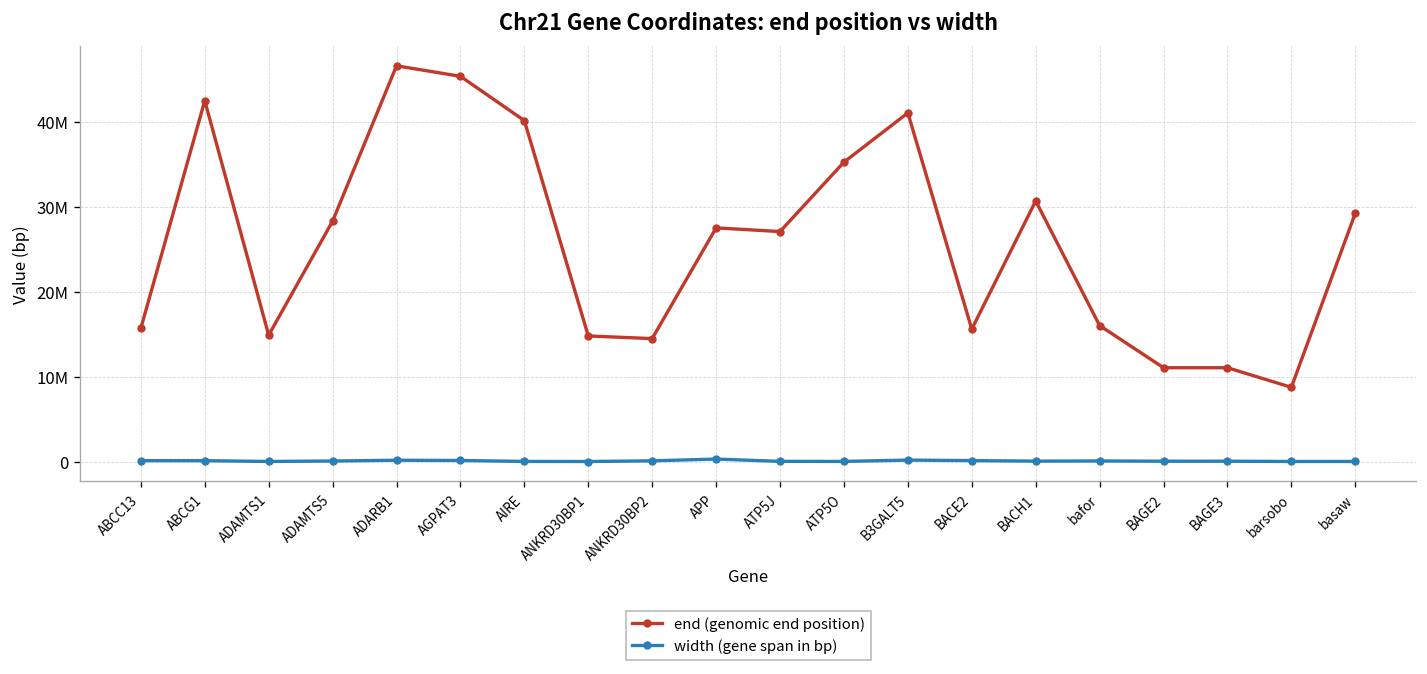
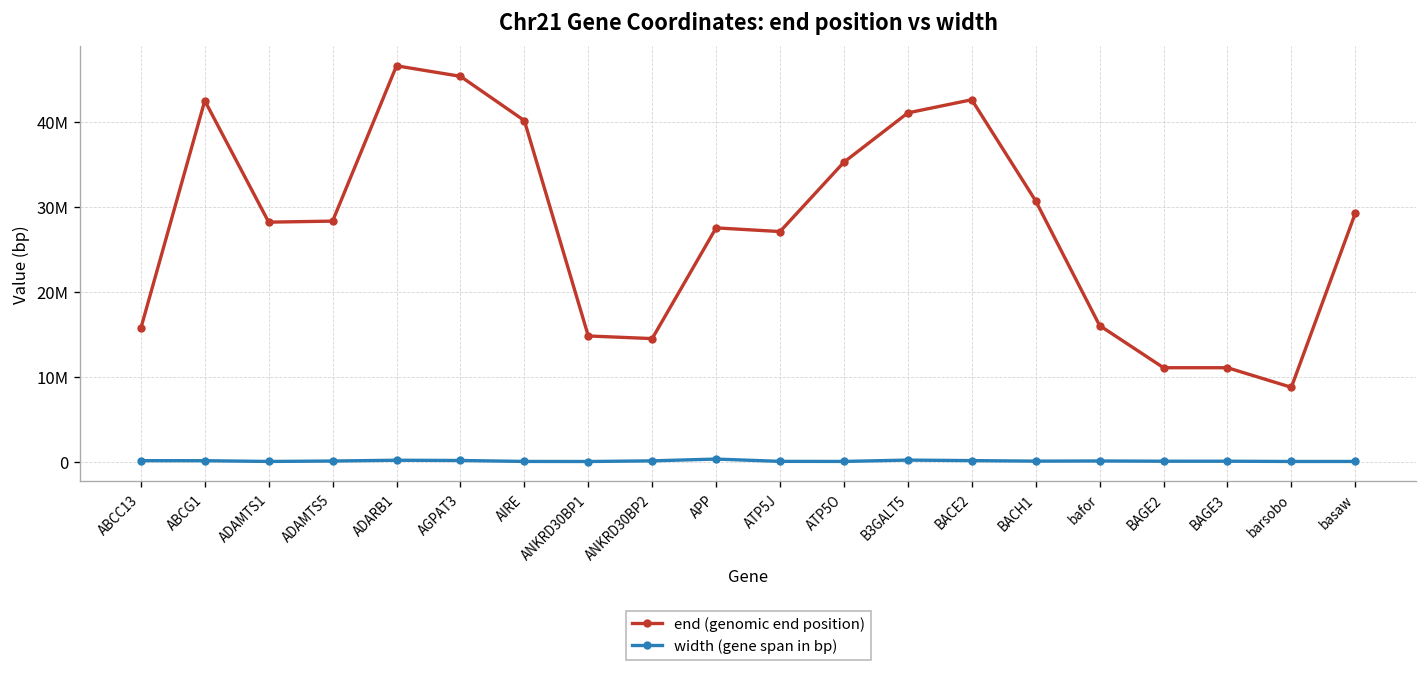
  {
    "end (genomic end position)": {
      "ABCC13": 16000000,
      "ABCG1": 43000000,
-     "ADAMTS1": 15000000,
+     "ADAMTS1": 28000000,
      "ADAMTS5": 28000000,
      "ADARB1": 47000000,
      "AGPAT3": 45000000,
      "AIRE": 40000000,
      "ANKRD30BP1": 15000000,
      "ANKRD30BP2": 14000000,
      "APP": 28000000,
      "ATP5J": 27000000,
      "ATP5O": 35000000,
      "B3GALT5": 41000000,
-     "BACE2": 16000000,
+     "BACE2": 43000000,
      "BACH1": 31000000,
      "bafor": 16000000,
      "BAGE2": 11000000,
      "BAGE3": 11000000,
      "barsobo": 9000000,
      "basaw": 29000000
    },
    "width (gene span in bp)": {
      "ABCC13": 0,
      "ABCG1": 0,
      "ADAMTS1": 0,
      "ADAMTS5": 0,
      "ADARB1": 0,
      "AGPAT3": 0,
      "AIRE": 0,
      "ANKRD30BP1": 0,
      "ANKRD30BP2": 0,
      "APP": 0,
      "ATP5J": 0,
      "ATP5O": 0,
      "B3GALT5": 0,
      "BACE2": 0,
      "BACH1": 0,
      "bafor": 0,
      "BAGE2": 0,
      "BAGE3": 0,
      "barsobo": 0,
      "basaw": 0
    }
  }
